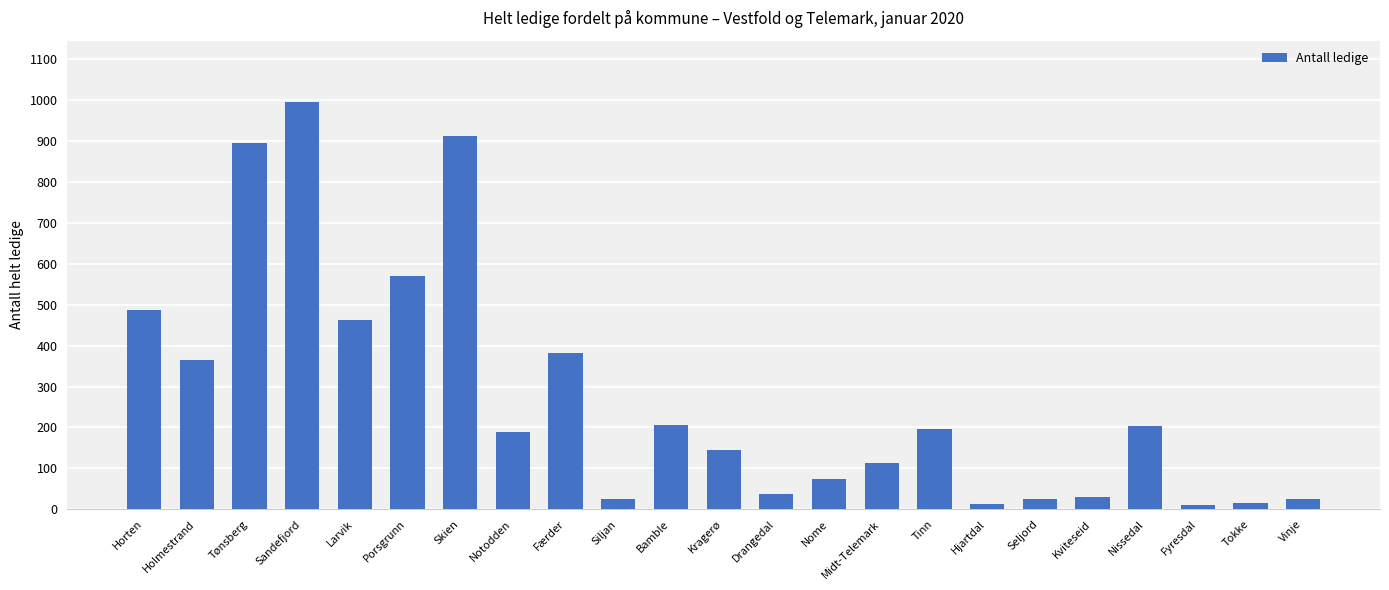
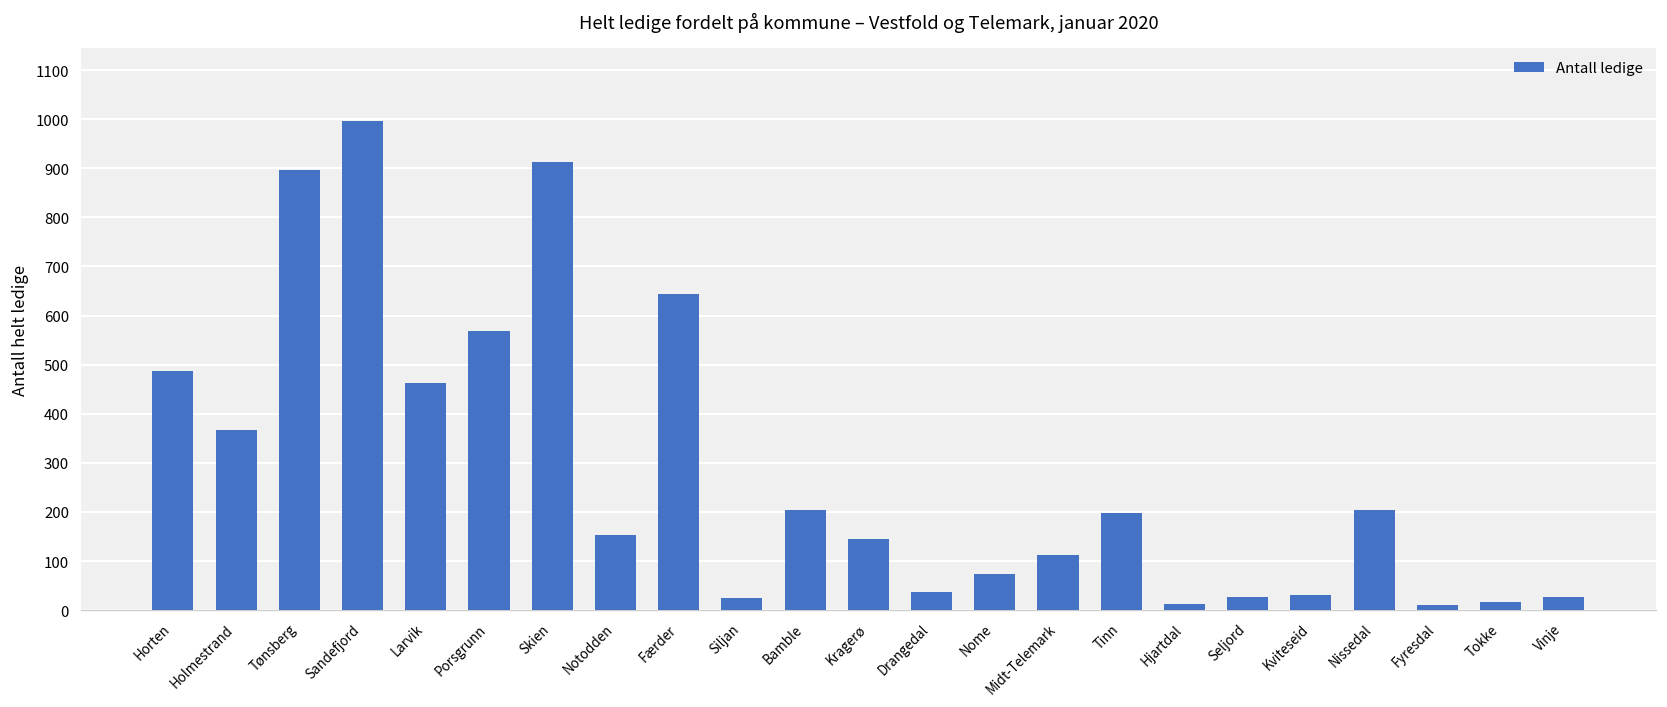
  {
    "Horten": 490,
    "Holmestrand": 370,
    "Tønsberg": 900,
    "Sandefjord": 1000,
    "Larvik": 460,
    "Porsgrunn": 570,
    "Skien": 910,
-   "Notodden": 190,
-   "Færder": 380,
+   "Notodden": 150,
+   "Færder": 640,
    "Siljan": 30,
    "Bamble": 210,
    "Kragerø": 140,
    "Drangedal": 40,
    "Nome": 70,
    "Midt-Telemark": 110,
    "Tinn": 200,
    "Hjartdal": 10,
    "Seljord": 30,
    "Kviteseid": 30,
    "Nissedal": 200,
    "Fyresdal": 10,
    "Tokke": 20,
    "Vinje": 30
  }
